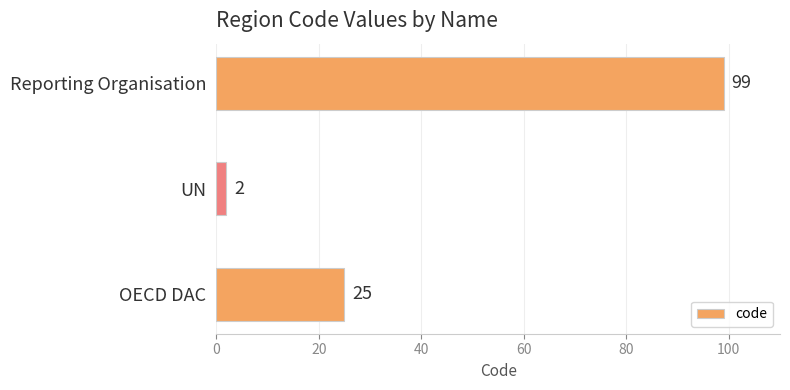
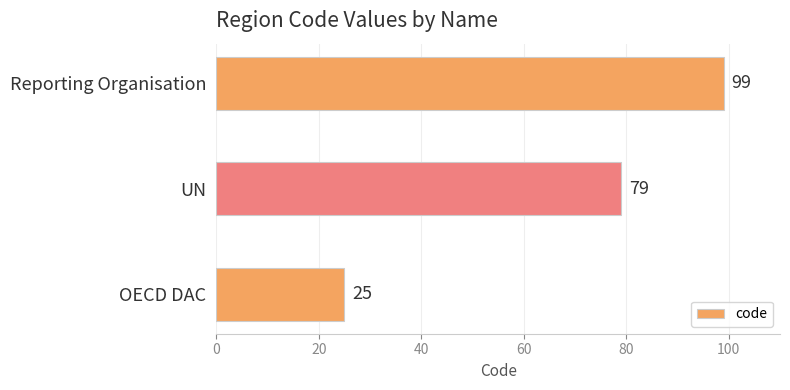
  {
    "Reporting Organisation": 99,
-   "UN": 2,
+   "UN": 79,
    "OECD DAC": 25
  }
